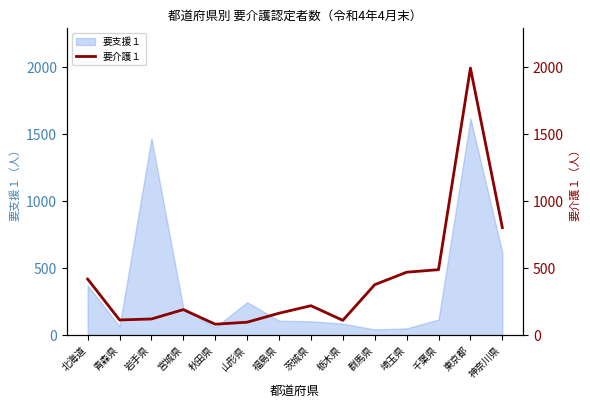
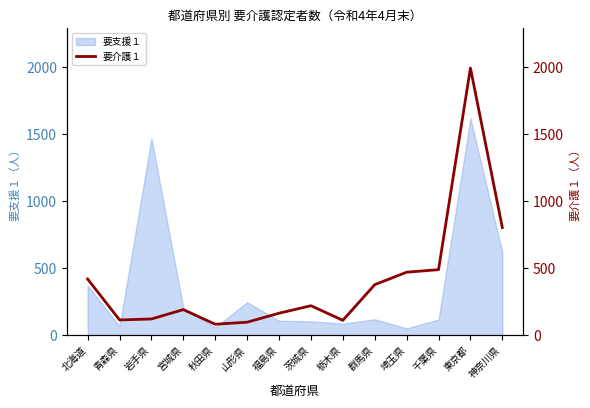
  {
    "要支援１": {
      "北海道": 370,
      "青森県": 70,
      "岩手県": 1470,
      "宮城県": 200,
      "秋田県": 60,
      "山形県": 250,
      "福島県": 110,
      "茨城県": 100,
      "栃木県": 90,
-     "群馬県": 40,
+     "群馬県": 120,
      "埼玉県": 50,
      "千葉県": 120,
      "東京都": 1620,
      "神奈川県": 620
    },
    "要介護１": {
      "北海道": 420,
      "青森県": 110,
      "岩手県": 120,
      "宮城県": 190,
      "秋田県": 80,
      "山形県": 100,
      "福島県": 160,
      "茨城県": 220,
      "栃木県": 110,
      "群馬県": 380,
      "埼玉県": 470,
      "千葉県": 490,
      "東京都": 1990,
      "神奈川県": 800
    }
  }
